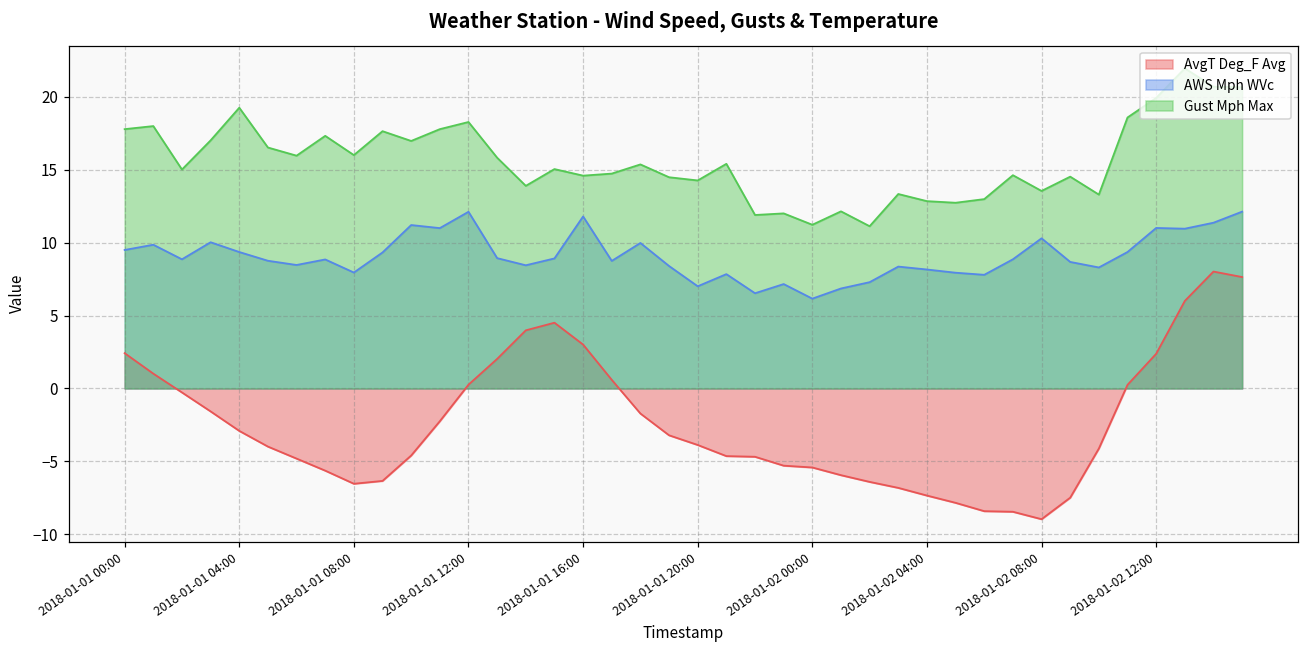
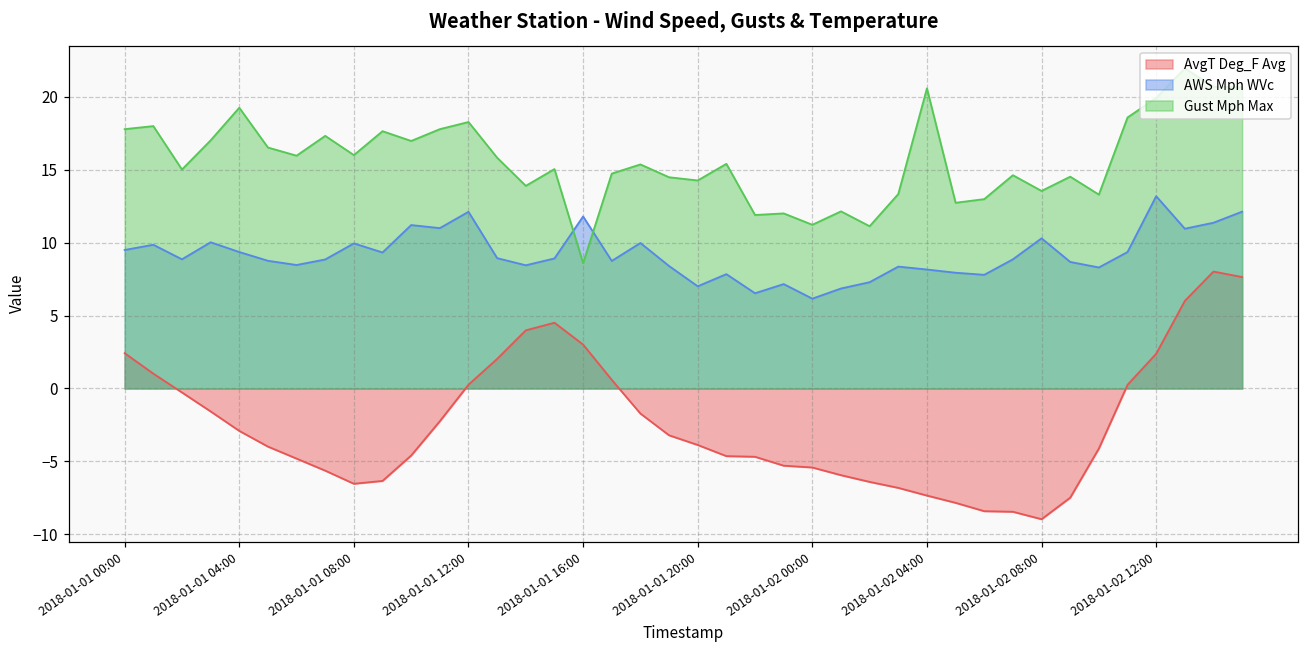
  {
    "AWS Mph WVc": {
      "2018-01-01 00:00": 9.5,
      "2018-01-01 04:00": 9.4,
-     "2018-01-01 08:00": 8.0,
+     "2018-01-01 08:00": 10.0,
      "2018-01-01 12:00": 12.1,
      "2018-01-01 16:00": 11.8,
      "2018-01-01 20:00": 7.0,
      "2018-01-02 00:00": 6.2,
      "2018-01-02 04:00": 8.2,
      "2018-01-02 08:00": 10.3,
-     "2018-01-02 12:00": 11.0
+     "2018-01-02 12:00": 13.2
    },
    "Gust Mph Max": {
      "2018-01-01 00:00": 17.8,
      "2018-01-01 04:00": 19.3,
      "2018-01-01 08:00": 16.0,
      "2018-01-01 12:00": 18.3,
-     "2018-01-01 16:00": 14.6,
+     "2018-01-01 16:00": 8.6,
      "2018-01-01 20:00": 14.3,
      "2018-01-02 00:00": 11.2,
-     "2018-01-02 04:00": 12.9,
+     "2018-01-02 04:00": 20.6,
      "2018-01-02 08:00": 13.6
    }
  }
